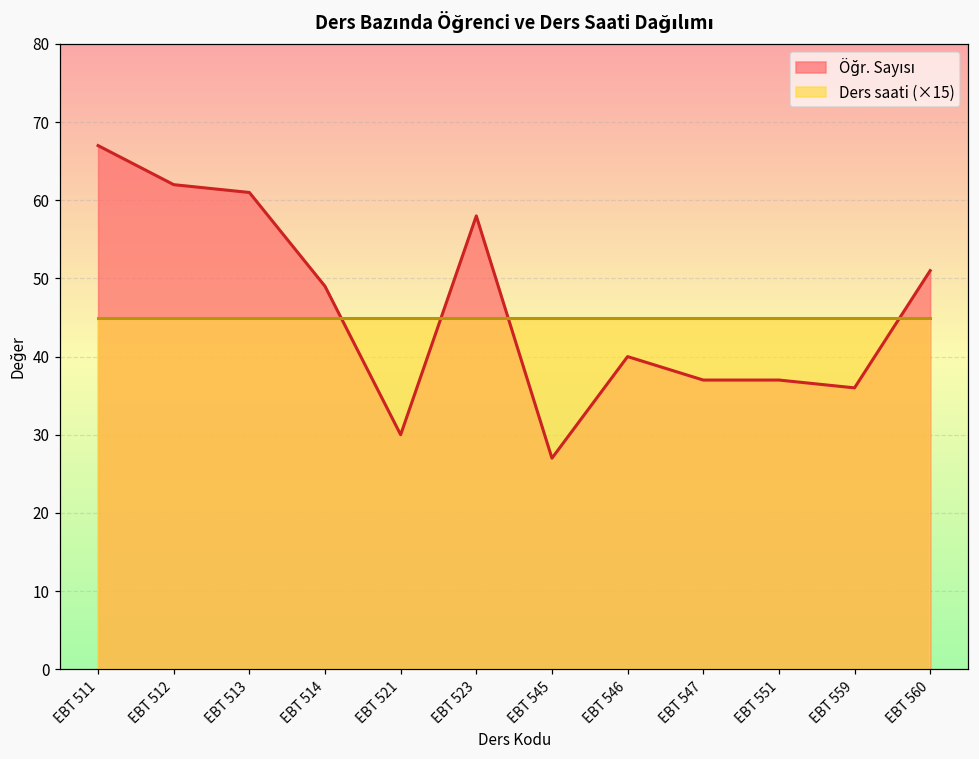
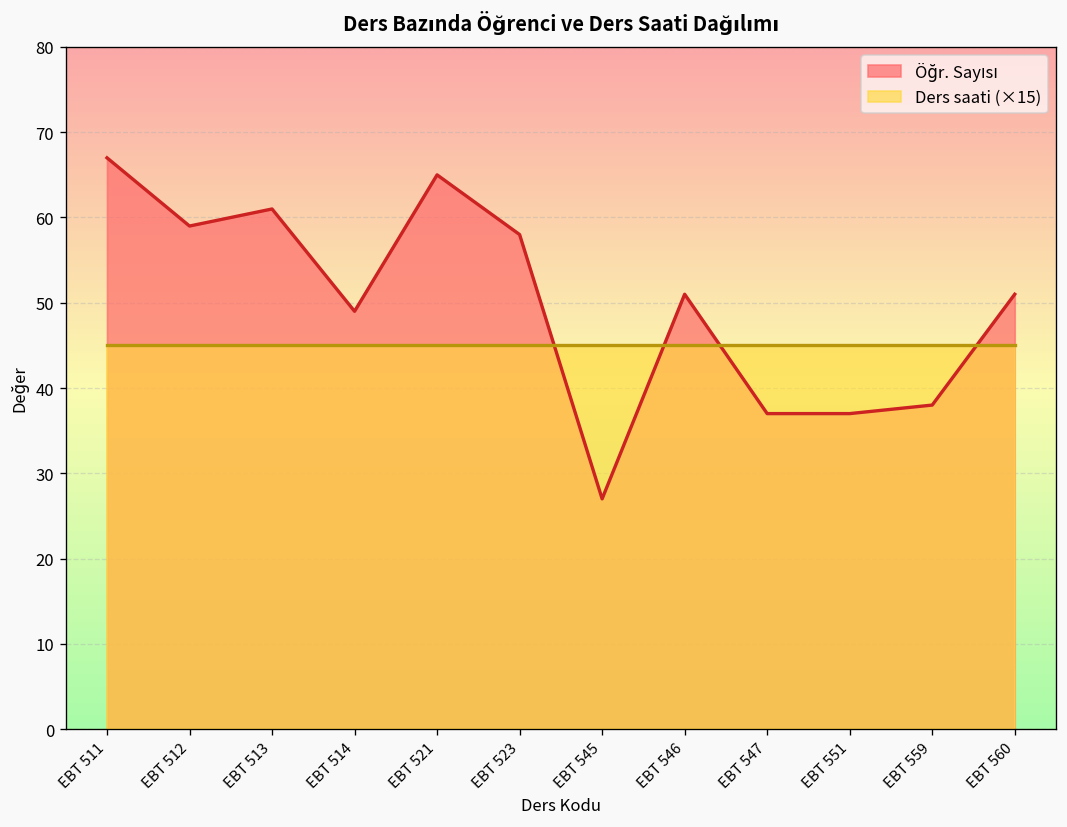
  {
    "Öğr. Sayısı": {
      "EBT 511": 67,
-     "EBT 512": 62,
+     "EBT 512": 59,
      "EBT 513": 61,
      "EBT 514": 49,
-     "EBT 521": 30,
+     "EBT 521": 65,
      "EBT 523": 58,
      "EBT 545": 27,
-     "EBT 546": 40,
+     "EBT 546": 51,
      "EBT 547": 37,
      "EBT 551": 37,
-     "EBT 559": 36,
+     "EBT 559": 38,
      "EBT 560": 51
    },
    "Ders saati (×15)": {
      "EBT 511": 45,
      "EBT 512": 45,
      "EBT 513": 45,
      "EBT 514": 45,
      "EBT 521": 45,
      "EBT 523": 45,
      "EBT 545": 45,
      "EBT 546": 45,
      "EBT 547": 45,
      "EBT 551": 45,
      "EBT 559": 45,
      "EBT 560": 45
    }
  }
